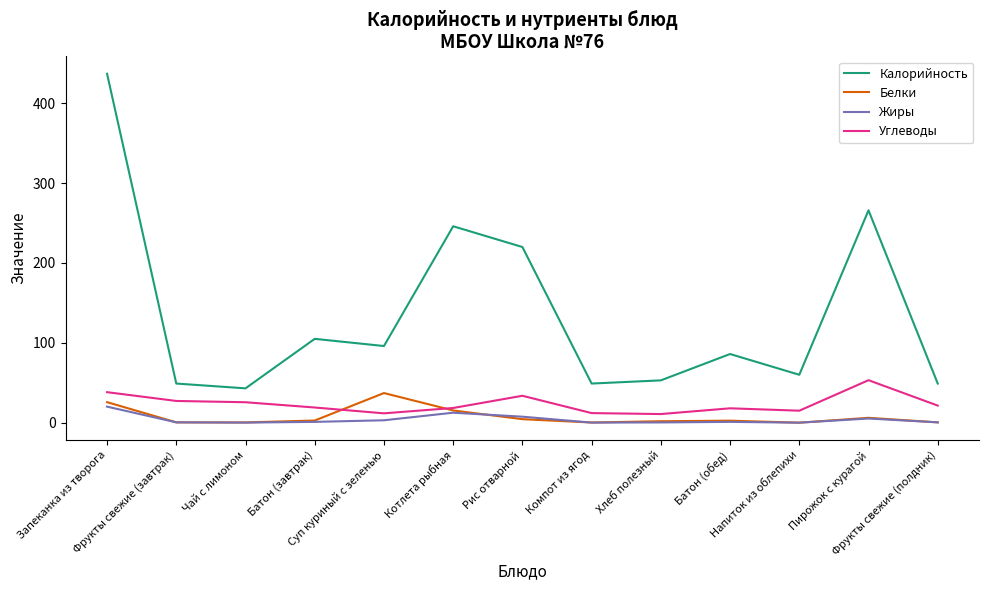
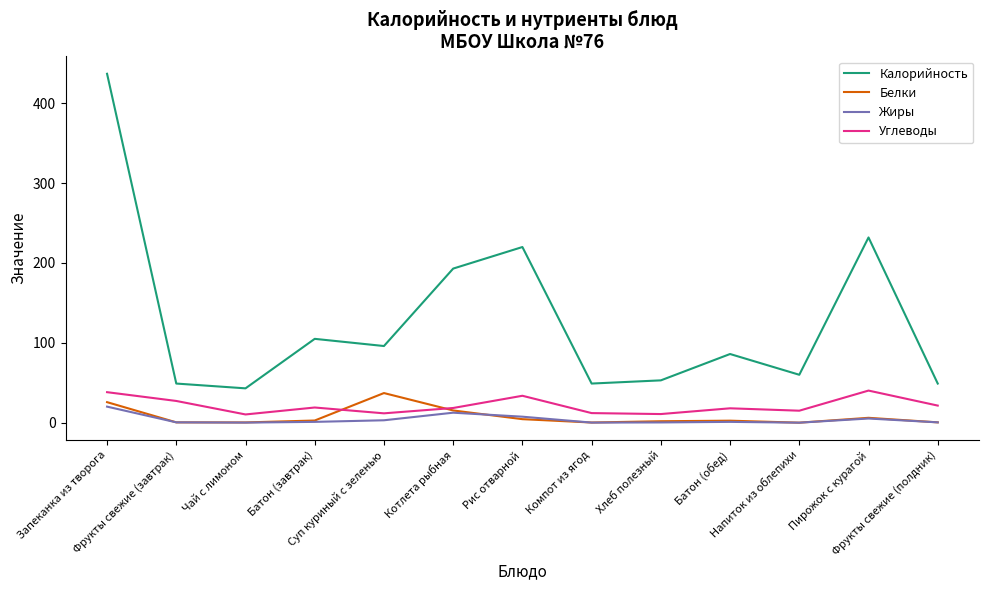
  {
    "Калорийность": {
      "Запеканка из творога": 440,
      "Фрукты свежие (завтрак)": 50,
      "Чай с лимоном": 40,
      "Батон (завтрак)": 110,
      "Суп куриный с зеленью": 100,
-     "Котлета рыбная": 250,
+     "Котлета рыбная": 190,
      "Рис отварной": 220,
      "Компот из ягод": 50,
      "Хлеб полезный": 50,
      "Батон (обед)": 90,
      "Напиток из облепихи": 60,
-     "Пирожок с курагой": 270,
+     "Пирожок с курагой": 230,
      "Фрукты свежие (полдник)": 50
    },
    "Белки": {
      "Запеканка из творога": 30,
      "Суп куриный с зеленью": 40
    },
    "Жиры": {
      "Запеканка из творога": 20,
      "Суп куриный с зеленью": 0
    },
    "Углеводы": {
      "Запеканка из творога": 40,
      "Фрукты свежие (завтрак)": 30,
-     "Чай с лимоном": 30,
+     "Чай с лимоном": 10,
      "Батон (завтрак)": 20,
      "Суп куриный с зеленью": 10,
      "Рис отварной": 30,
      "Компот из ягод": 10,
      "Хлеб полезный": 10,
      "Батон (обед)": 20,
      "Напиток из облепихи": 20,
-     "Пирожок с курагой": 50,
+     "Пирожок с курагой": 40,
      "Фрукты свежие (полдник)": 20
    }
  }
